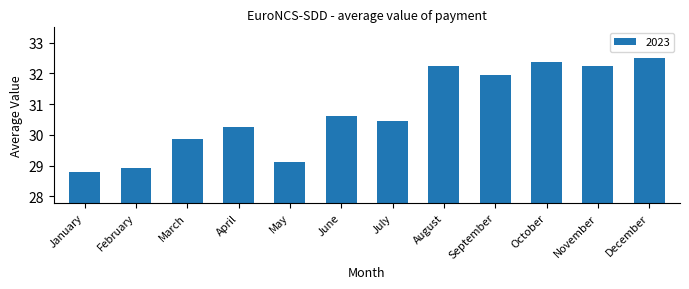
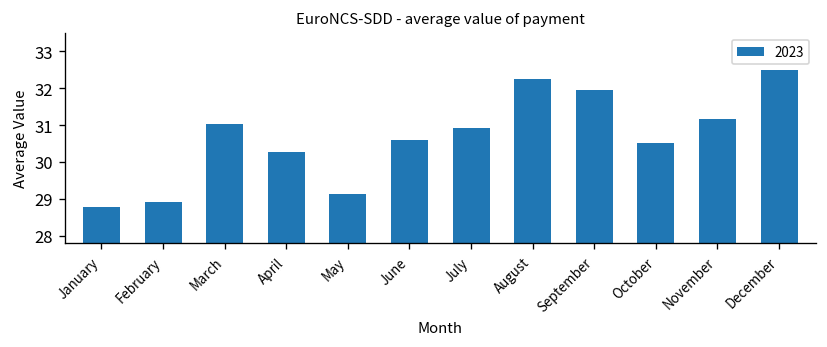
  {
    "January": 28.8,
    "February": 28.9,
-   "March": 29.8,
+   "March": 31.0,
    "April": 30.3,
    "May": 29.1,
    "June": 30.6,
-   "July": 30.4,
+   "July": 30.9,
    "August": 32.2,
    "September": 32.0,
-   "October": 32.4,
-   "November": 32.3,
+   "October": 30.5,
+   "November": 31.2,
    "December": 32.5
  }
